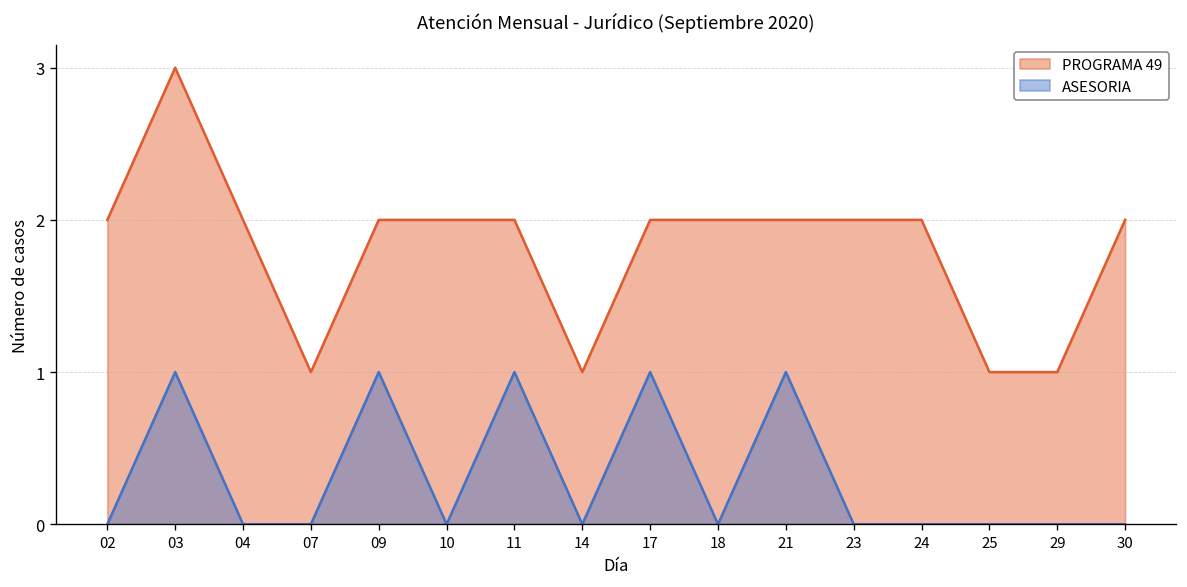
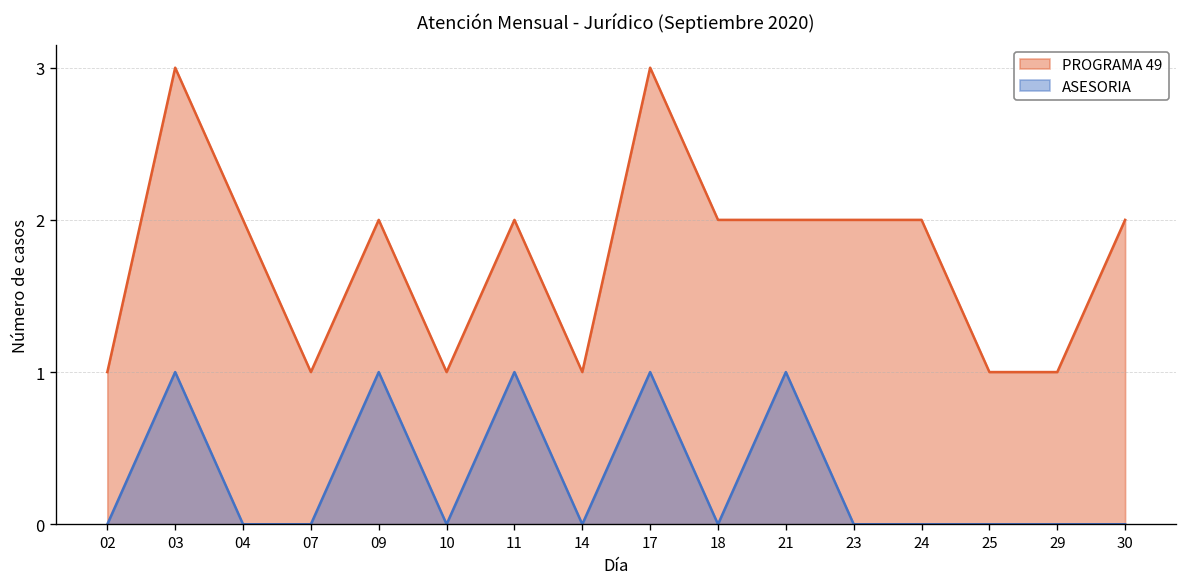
  {
    "PROGRAMA 49": {
-     "02": 2,
+     "02": 1,
      "03": 3,
      "04": 2,
      "07": 1,
      "09": 2,
-     "10": 2,
+     "10": 1,
      "11": 2,
      "14": 1,
-     "17": 2,
+     "17": 3,
      "18": 2,
      "21": 2,
      "23": 2,
      "24": 2,
      "25": 1,
      "29": 1,
      "30": 2
    },
    "ASESORIA": {
      "02": 0,
      "03": 1,
      "04": 0,
      "07": 0,
      "09": 1,
      "10": 0,
      "11": 1,
      "14": 0,
      "17": 1,
      "18": 0,
      "21": 1,
      "23": 0,
      "24": 0,
      "25": 0,
      "29": 0,
      "30": 0
    }
  }
